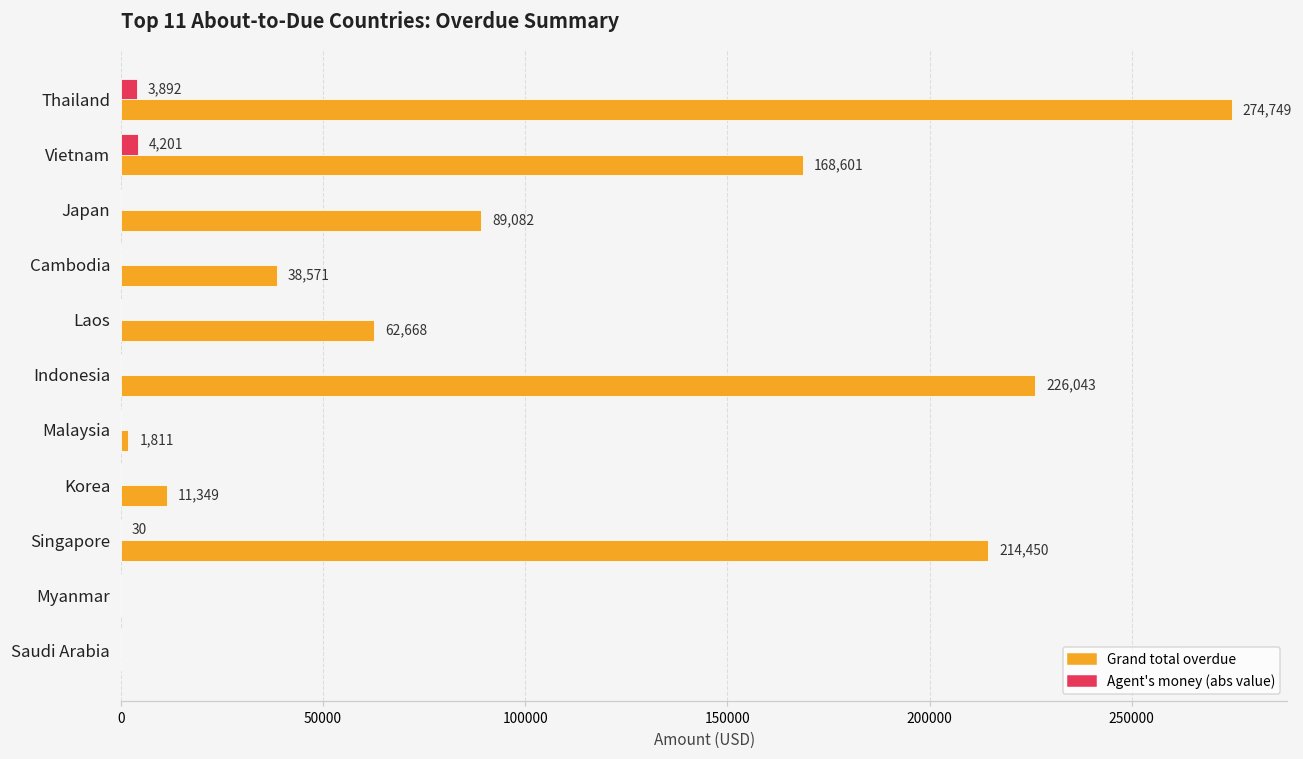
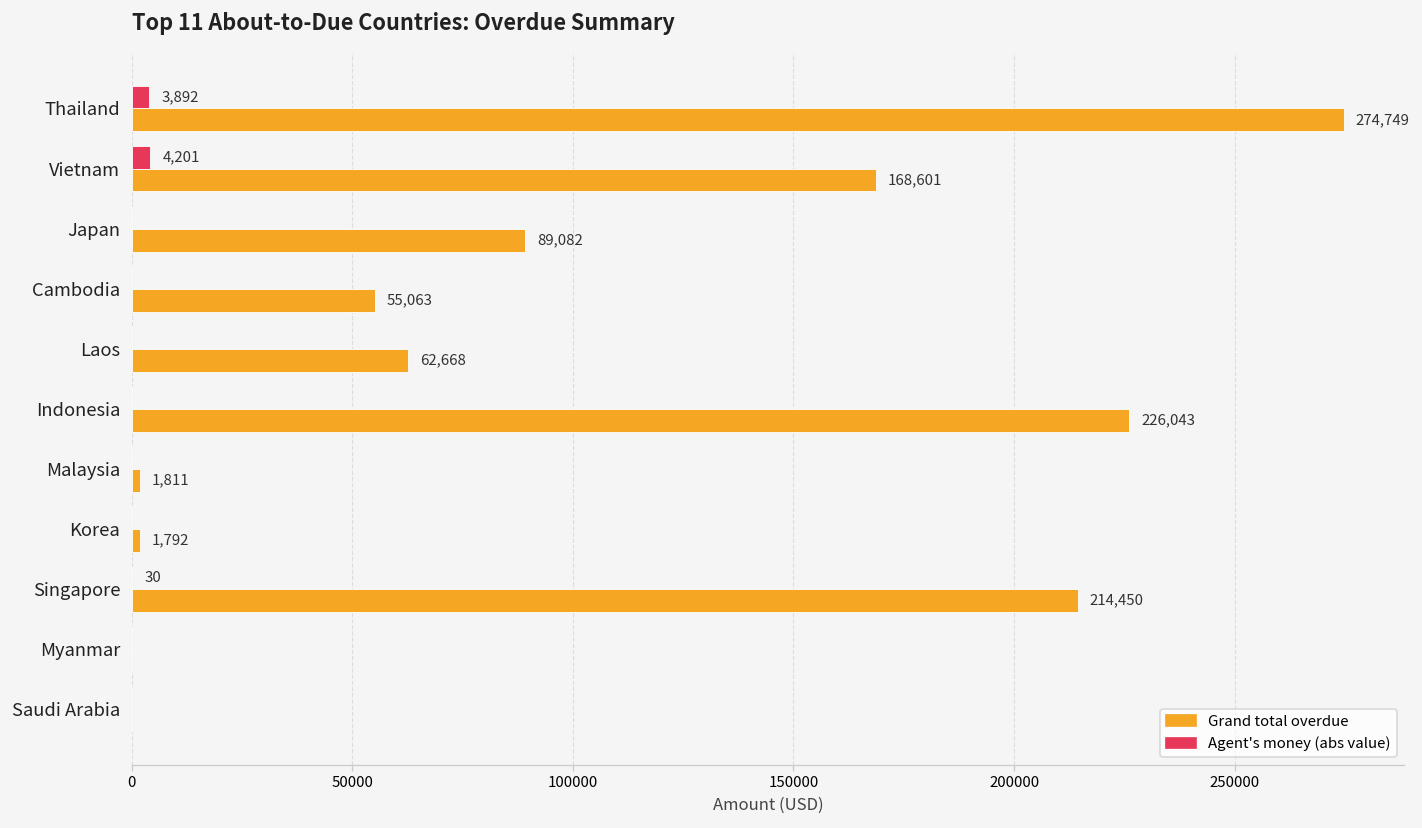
  {
    "Grand total overdue": {
      "Thailand": "274,749",
      "Vietnam": "168,601",
      "Japan": "89,082",
-     "Cambodia": "38,571",
+     "Cambodia": "55,063",
      "Laos": "62,668",
      "Indonesia": "226,043",
      "Malaysia": "1,811",
-     "Korea": "11,349",
+     "Korea": "1,792",
      "Singapore": "214,450"
    },
    "Agent's money (abs value)": {
      "Thailand": "3,892",
      "Vietnam": "4,201",
      "Singapore": "30"
    }
  }
